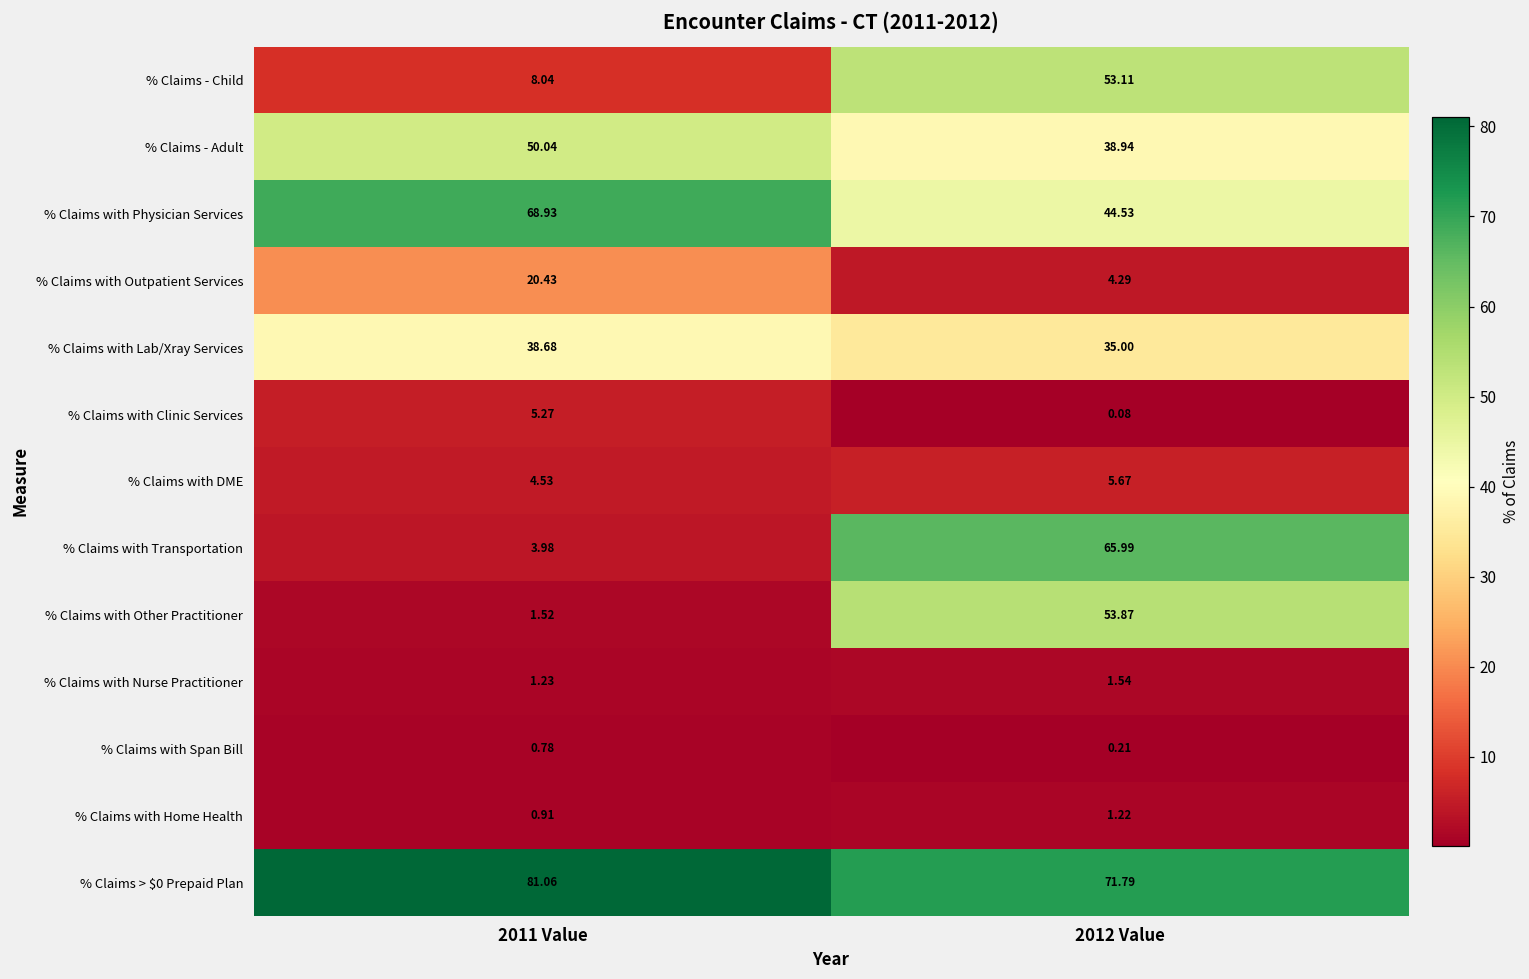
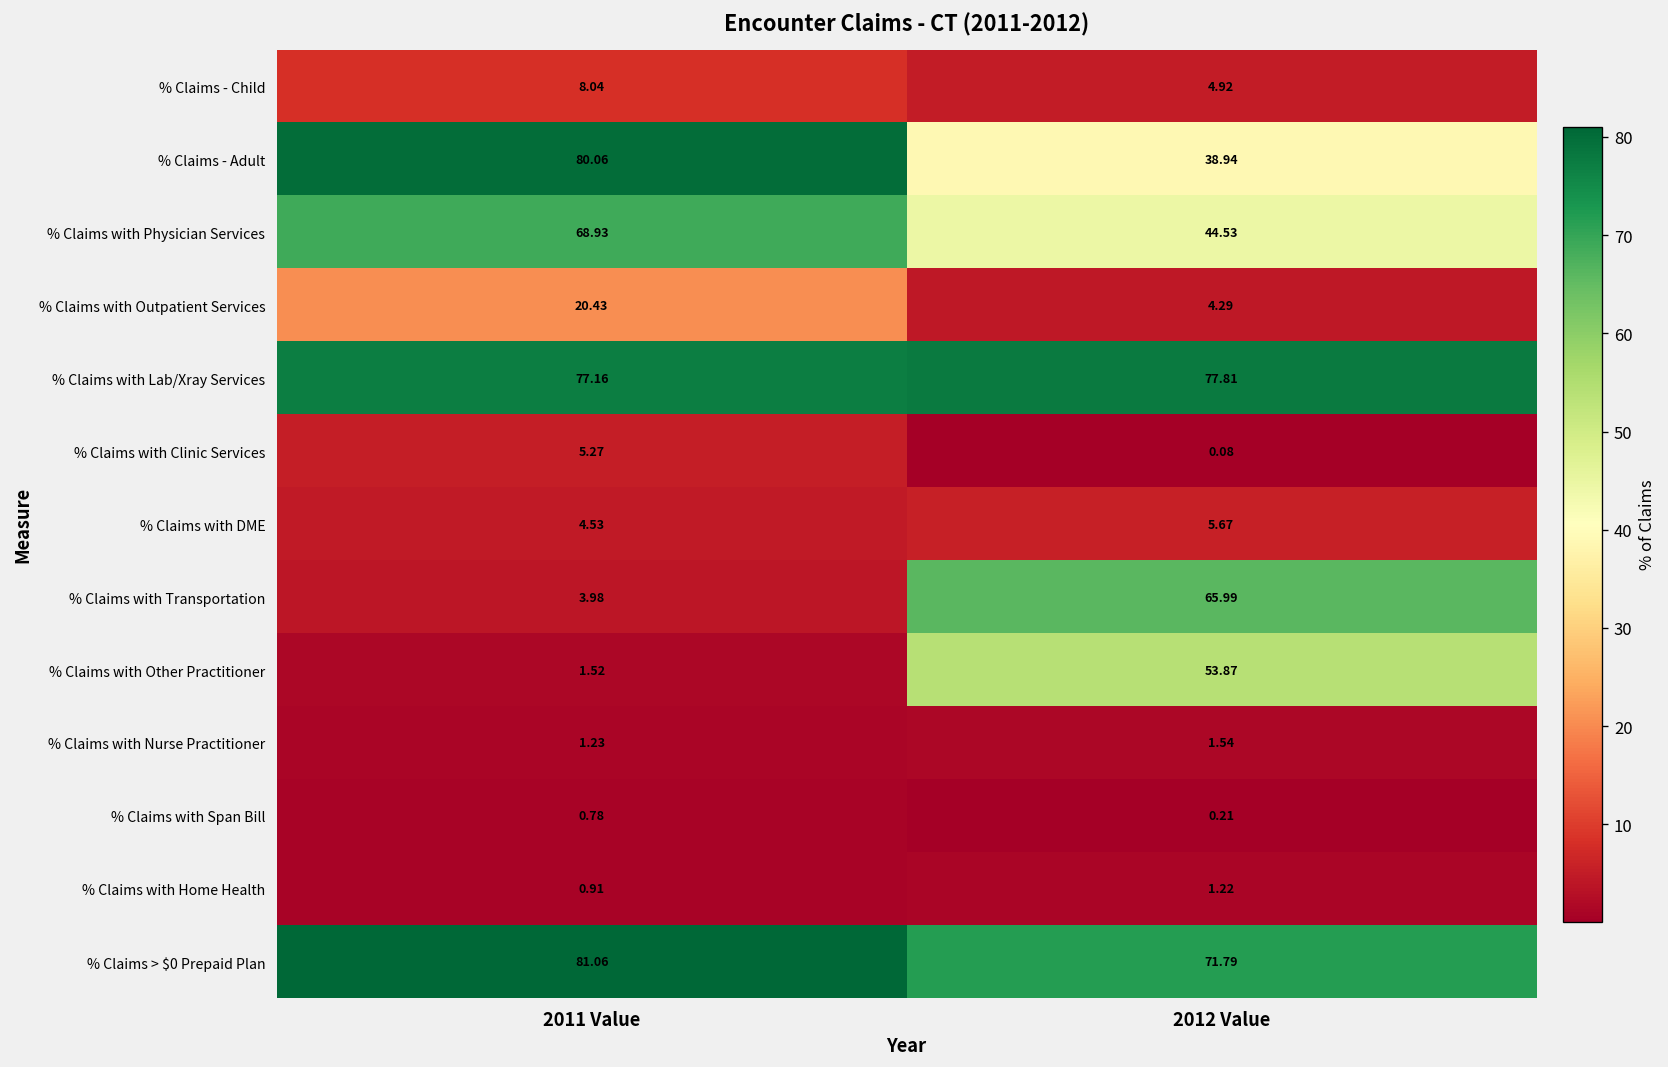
  {
    "% Claims - Child": {
      "2011 Value": 8.04,
-     "2012 Value": 53.11
+     "2012 Value": 4.92
    },
    "% Claims - Adult": {
-     "2011 Value": 50.04,
+     "2011 Value": 80.06,
      "2012 Value": 38.94
    },
    "% Claims with Physician Services": {
      "2011 Value": 68.93,
      "2012 Value": 44.53
    },
    "% Claims with Outpatient Services": {
      "2011 Value": 20.43,
      "2012 Value": 4.29
    },
    "% Claims with Lab/Xray Services": {
-     "2011 Value": 38.68,
-     "2012 Value": 35.00
+     "2011 Value": 77.16,
+     "2012 Value": 77.81
    },
    "% Claims with Clinic Services": {
      "2011 Value": 5.27,
      "2012 Value": 0.08
    },
    "% Claims with DME": {
      "2011 Value": 4.53,
      "2012 Value": 5.67
    },
    "% Claims with Transportation": {
      "2011 Value": 3.98,
      "2012 Value": 65.99
    },
    "% Claims with Other Practitioner": {
      "2011 Value": 1.52,
      "2012 Value": 53.87
    },
    "% Claims with Nurse Practitioner": {
      "2011 Value": 1.23,
      "2012 Value": 1.54
    },
    "% Claims with Span Bill": {
      "2011 Value": 0.78,
      "2012 Value": 0.21
    },
    "% Claims with Home Health": {
      "2011 Value": 0.91,
      "2012 Value": 1.22
    },
    "% Claims > $0 Prepaid Plan": {
      "2011 Value": 81.06,
      "2012 Value": 71.79
    }
  }
